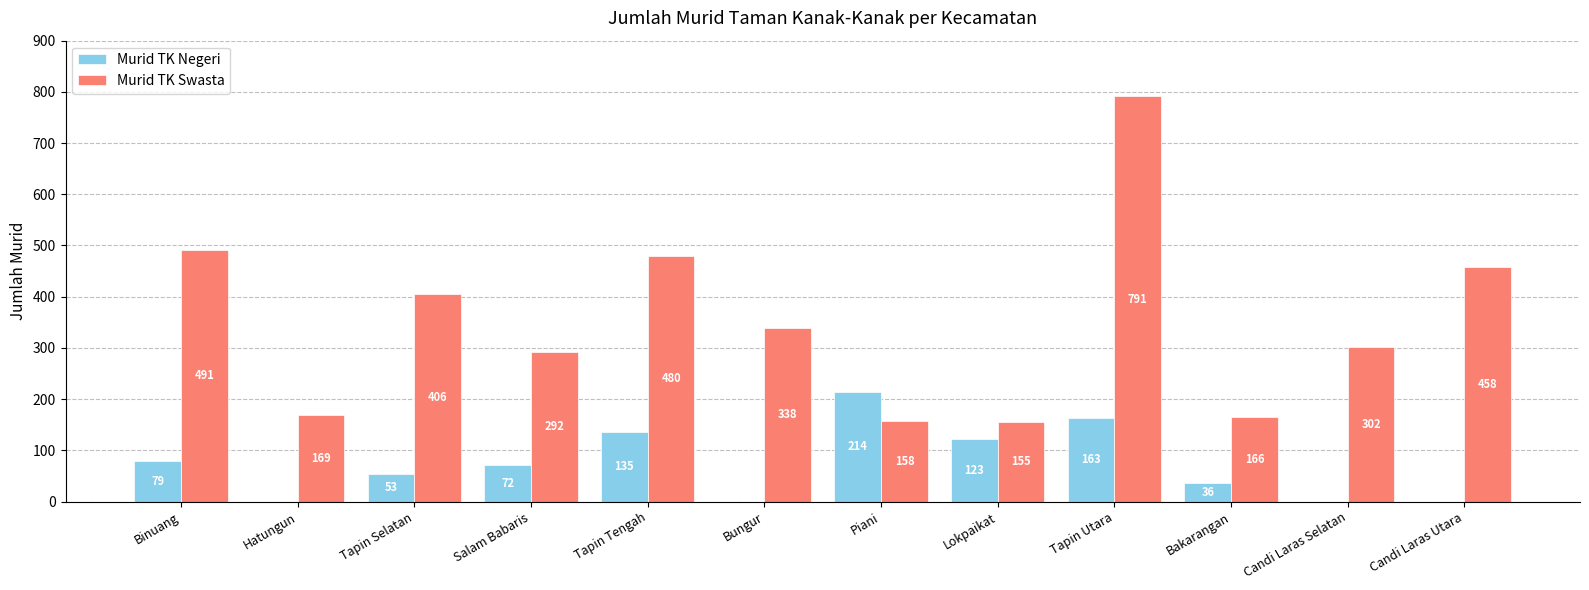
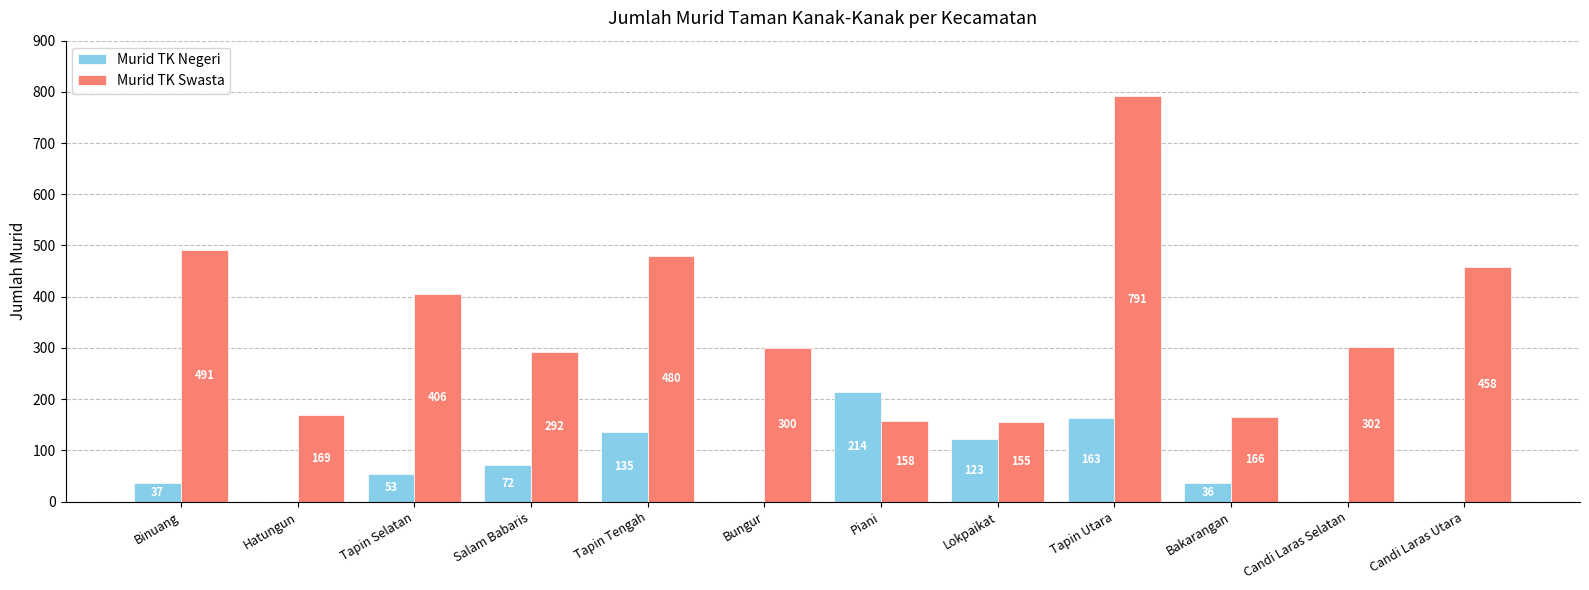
  {
    "Murid TK Negeri": {
-     "Binuang": 79,
+     "Binuang": 37,
      "Tapin Selatan": 53,
      "Salam Babaris": 72,
      "Tapin Tengah": 135,
      "Piani": 214,
      "Lokpaikat": 123,
      "Tapin Utara": 163,
      "Bakarangan": 36
    },
    "Murid TK Swasta": {
      "Binuang": 491,
      "Hatungun": 169,
      "Tapin Selatan": 406,
      "Salam Babaris": 292,
      "Tapin Tengah": 480,
-     "Bungur": 338,
+     "Bungur": 300,
      "Piani": 158,
      "Lokpaikat": 155,
      "Tapin Utara": 791,
      "Bakarangan": 166,
      "Candi Laras Selatan": 302,
      "Candi Laras Utara": 458
    }
  }
